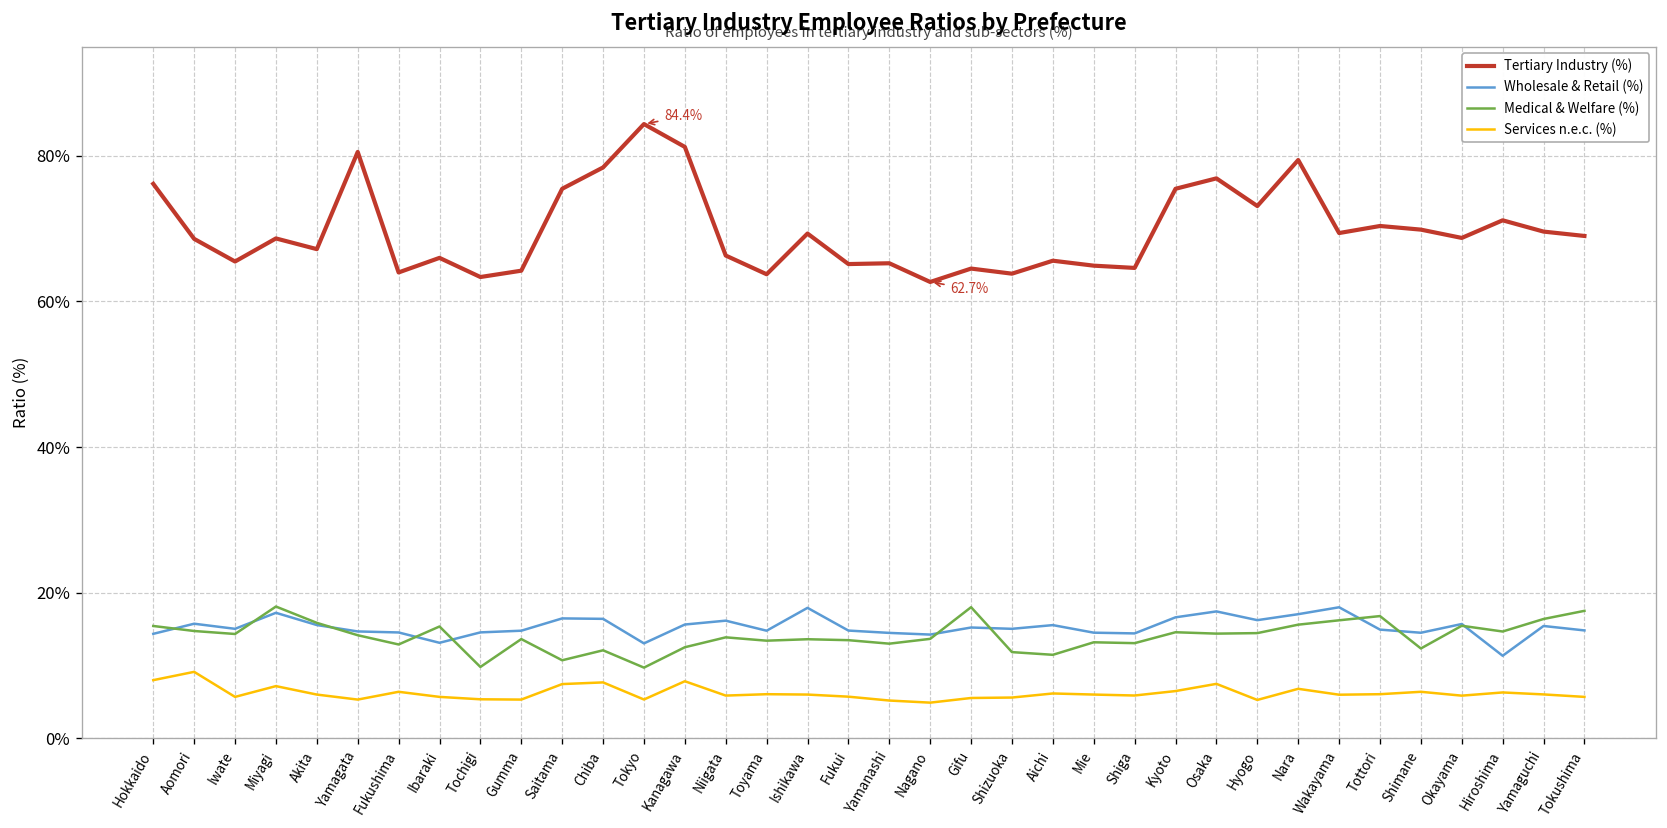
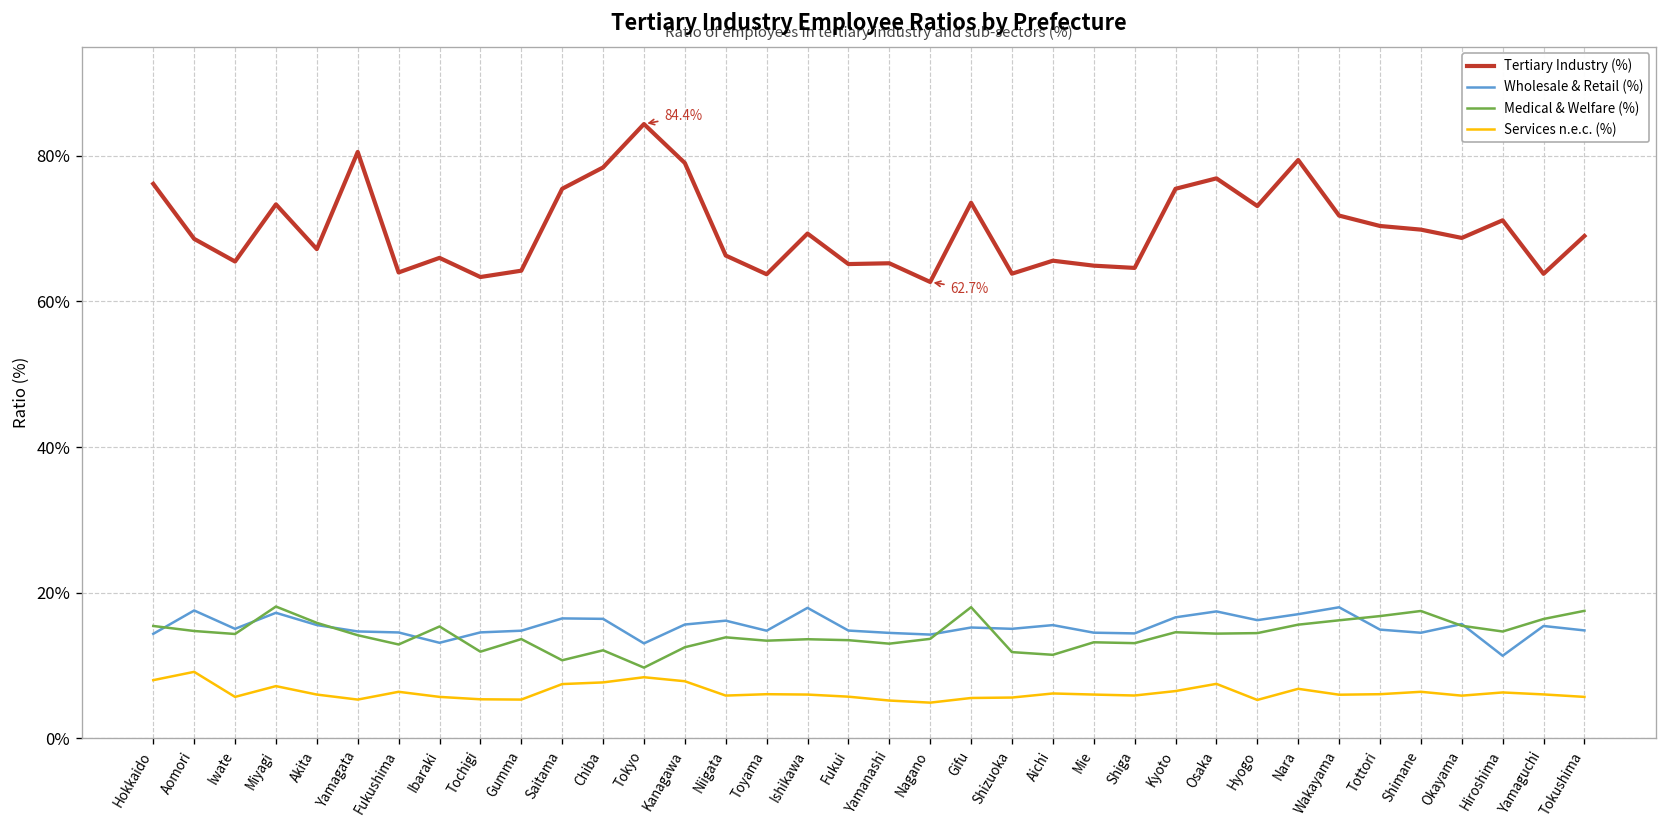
  {
    "Tertiary Industry (%)": {
      "Hokkaido": "76%",
      "Aomori": "69%",
      "Iwate": "65%",
-     "Miyagi": "69%",
+     "Miyagi": "73%",
      "Akita": "67%",
      "Yamagata": "81%",
      "Fukushima": "64%",
      "Ibaraki": "66%",
      "Tochigi": "63%",
      "Gumma": "64%",
      "Saitama": "75%",
      "Chiba": "78%",
-     "Kanagawa": "81%",
+     "Kanagawa": "79%",
      "Niigata": "66%",
      "Toyama": "64%",
      "Ishikawa": "69%",
      "Fukui": "65%",
      "Yamanashi": "65%",
-     "Gifu": "65%",
+     "Gifu": "74%",
      "Shizuoka": "64%",
      "Aichi": "66%",
      "Mie": "65%",
      "Shiga": "65%",
      "Kyoto": "75%",
      "Osaka": "77%",
      "Hyogo": "73%",
      "Nara": "79%",
-     "Wakayama": "69%",
+     "Wakayama": "72%",
      "Tottori": "70%",
      "Shimane": "70%",
      "Okayama": "69%",
      "Hiroshima": "71%",
-     "Yamaguchi": "70%",
+     "Yamaguchi": "64%",
      "Tokushima": "69%"
    },
    "Wholesale & Retail (%)": {
      "Hokkaido": "14%",
-     "Aomori": "16%",
+     "Aomori": "18%",
      "Iwate": "15%",
      "Miyagi": "17%",
      "Yamagata": "15%",
      "Fukushima": "15%",
      "Ibaraki": "13%",
      "Tochigi": "15%",
      "Gumma": "15%",
      "Saitama": "16%",
      "Chiba": "16%",
      "Tokyo": "13%",
      "Kanagawa": "16%",
      "Niigata": "16%",
      "Toyama": "15%",
      "Ishikawa": "18%",
      "Fukui": "15%",
      "Yamanashi": "14%",
      "Nagano": "14%",
      "Gifu": "15%",
      "Shizuoka": "15%",
      "Aichi": "16%",
      "Mie": "15%",
      "Shiga": "14%",
      "Kyoto": "17%",
      "Osaka": "17%",
      "Hyogo": "16%",
      "Nara": "17%",
      "Wakayama": "18%",
      "Tottori": "15%",
      "Shimane": "15%",
      "Hiroshima": "11%",
      "Yamaguchi": "15%",
      "Tokushima": "15%"
    },
    "Medical & Welfare (%)": {
      "Hokkaido": "15%",
      "Aomori": "15%",
      "Iwate": "14%",
      "Miyagi": "18%",
      "Yamagata": "14%",
      "Fukushima": "13%",
      "Ibaraki": "15%",
-     "Tochigi": "10%",
+     "Tochigi": "12%",
      "Gumma": "14%",
      "Saitama": "11%",
      "Chiba": "12%",
      "Tokyo": "10%",
      "Kanagawa": "13%",
      "Niigata": "14%",
      "Toyama": "13%",
      "Ishikawa": "14%",
      "Fukui": "13%",
      "Yamanashi": "13%",
      "Nagano": "14%",
      "Gifu": "18%",
      "Shizuoka": "12%",
      "Aichi": "11%",
      "Mie": "13%",
      "Shiga": "13%",
      "Kyoto": "15%",
      "Osaka": "14%",
      "Hyogo": "14%",
      "Nara": "16%",
      "Wakayama": "16%",
      "Tottori": "17%",
-     "Shimane": "12%",
+     "Shimane": "17%",
      "Hiroshima": "15%",
      "Yamaguchi": "16%",
      "Tokushima": "18%"
    },
    "Services n.e.c. (%)": {
      "Hokkaido": "8%",
      "Aomori": "9%",
      "Iwate": "6%",
      "Miyagi": "7%",
      "Akita": "6%",
      "Yamagata": "5%",
      "Fukushima": "6%",
      "Ibaraki": "6%",
      "Tochigi": "5%",
      "Gumma": "5%",
      "Saitama": "7%",
      "Chiba": "8%",
-     "Tokyo": "5%",
+     "Tokyo": "8%",
      "Kanagawa": "8%",
      "Niigata": "6%",
      "Toyama": "6%",
      "Ishikawa": "6%",
      "Fukui": "6%",
      "Yamanashi": "5%",
      "Nagano": "5%",
      "Gifu": "6%",
      "Shizuoka": "6%",
      "Aichi": "6%",
      "Mie": "6%",
      "Shiga": "6%",
      "Kyoto": "6%",
      "Osaka": "7%",
      "Hyogo": "5%",
      "Nara": "7%",
      "Wakayama": "6%",
      "Tottori": "6%",
      "Shimane": "6%",
      "Okayama": "6%",
      "Hiroshima": "6%",
      "Yamaguchi": "6%",
      "Tokushima": "6%"
    }
  }
